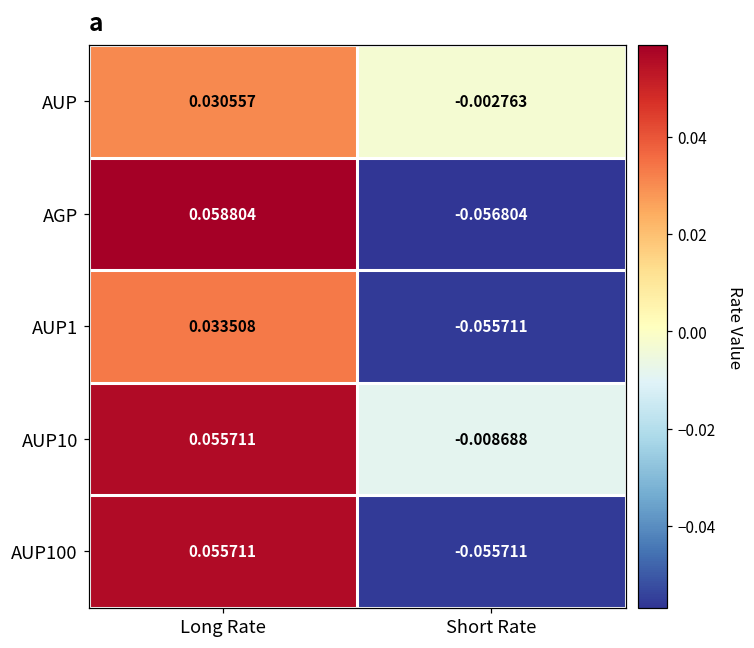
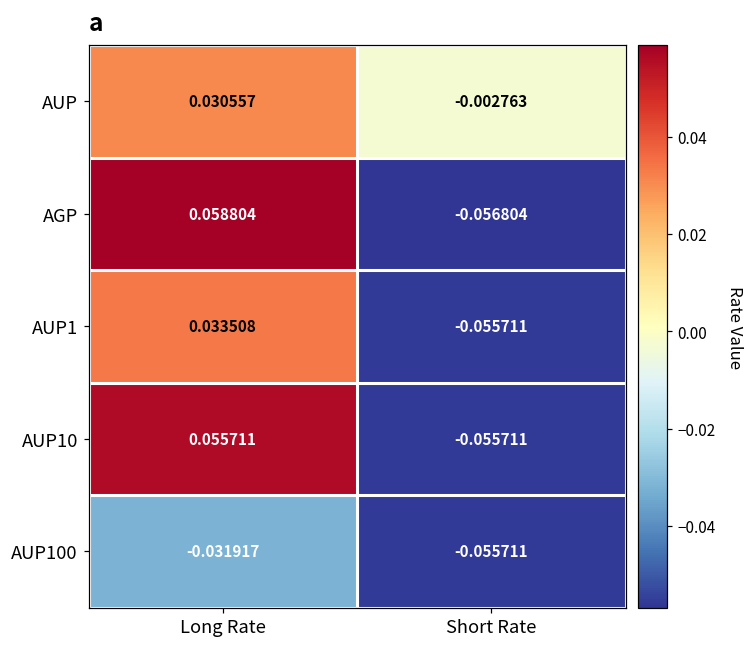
  {
    "AUP": {
      "Long Rate": 0.030557,
      "Short Rate": -0.002763
    },
    "AGP": {
      "Long Rate": 0.058804,
      "Short Rate": -0.056804
    },
    "AUP1": {
      "Long Rate": 0.033508,
      "Short Rate": -0.055711
    },
    "AUP10": {
      "Long Rate": 0.055711,
-     "Short Rate": -0.008688
+     "Short Rate": -0.055711
    },
    "AUP100": {
-     "Long Rate": 0.055711,
+     "Long Rate": -0.031917,
      "Short Rate": -0.055711
    }
  }
